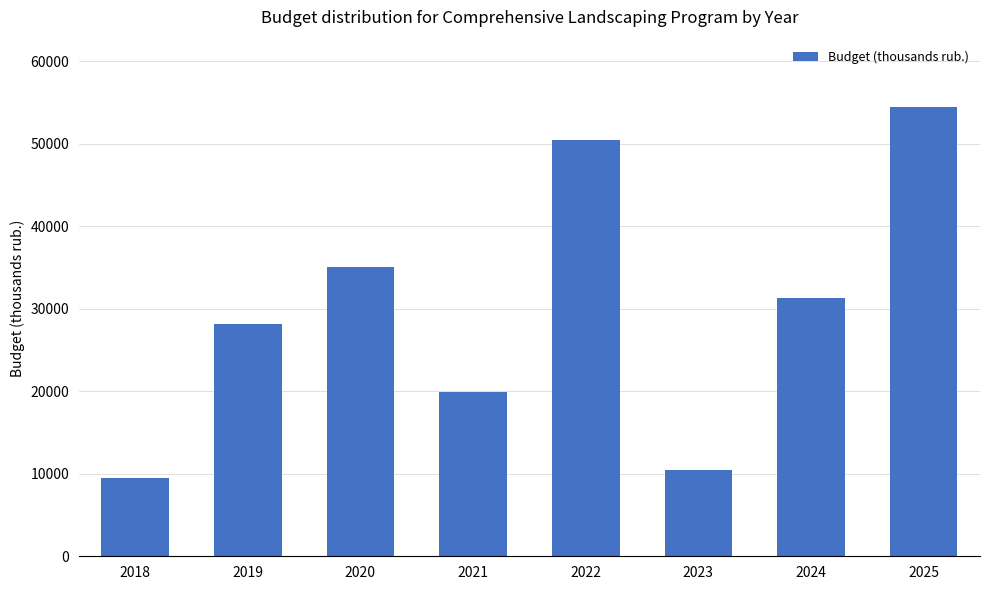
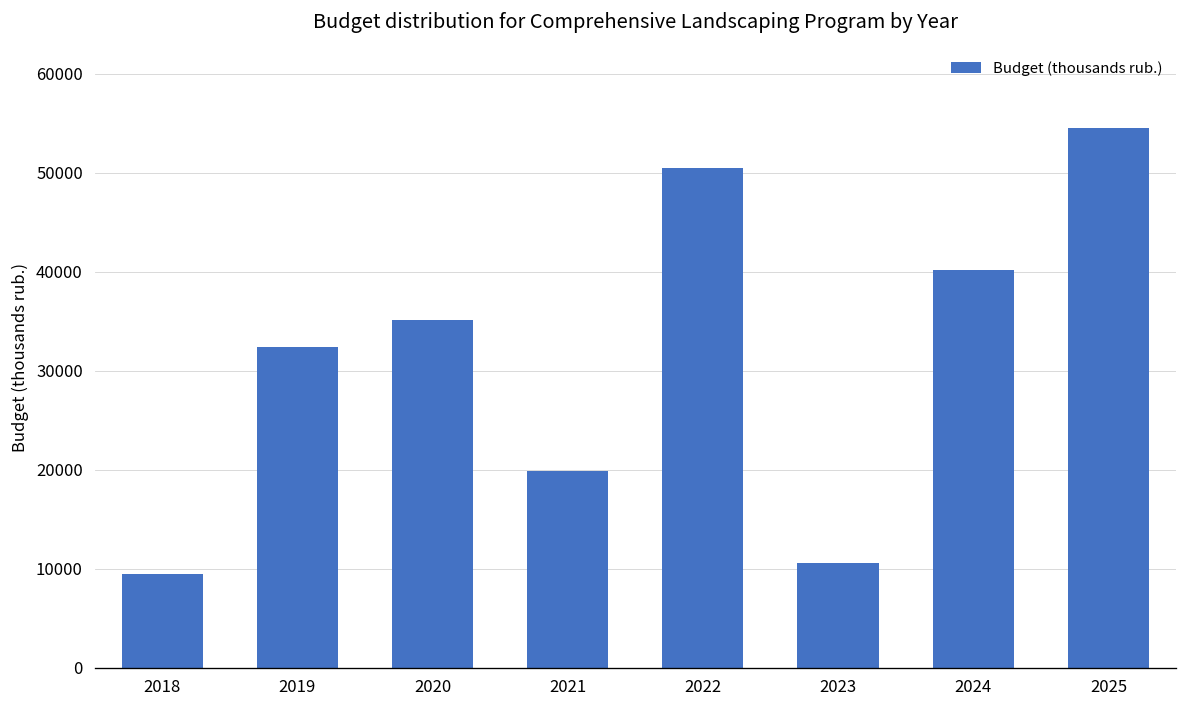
  {
    "2018": 9000,
-   "2019": 28000,
+   "2019": 32000,
    "2020": 35000,
    "2021": 20000,
    "2022": 51000,
    "2023": 11000,
-   "2024": 31000,
+   "2024": 40000,
    "2025": 54000
  }
